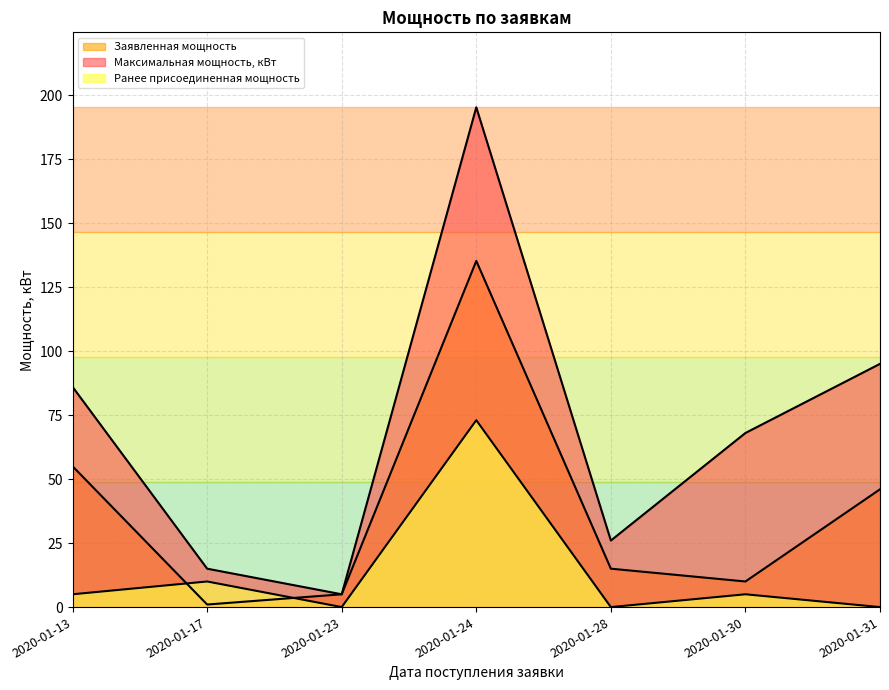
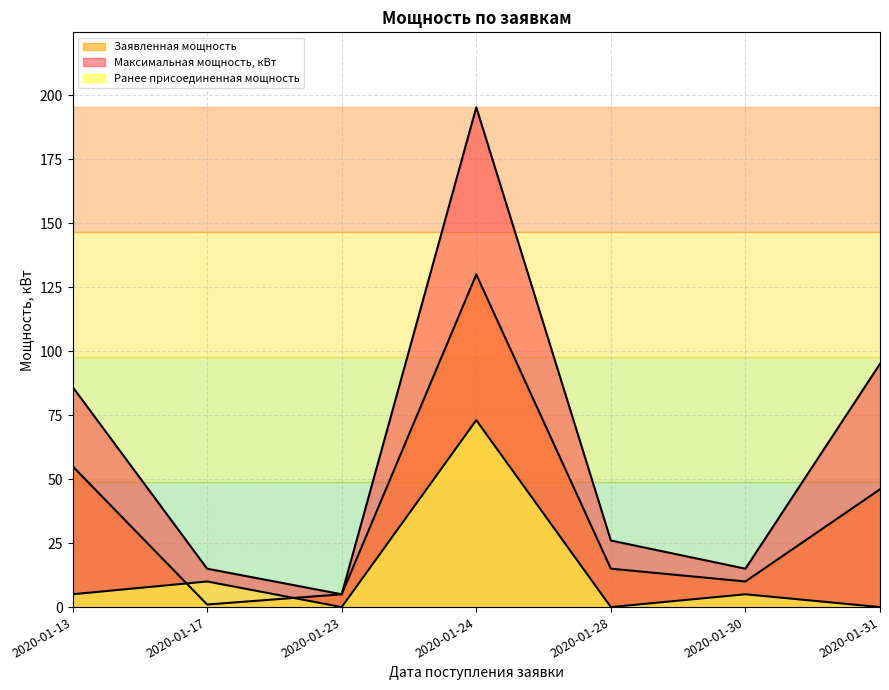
  {
    "Заявленная мощность": {
      "2020-01-13": 55,
      "2020-01-17": 1,
-     "2020-01-24": 135,
+     "2020-01-24": 130,
      "2020-01-28": 15,
      "2020-01-30": 10,
      "2020-01-31": 46
    },
    "Максимальная мощность, кВт": {
      "2020-01-13": 86,
      "2020-01-17": 15,
      "2020-01-24": 195,
      "2020-01-28": 26,
-     "2020-01-30": 68,
+     "2020-01-30": 15,
      "2020-01-31": 95
    },
    "Ранее присоединенная мощность": {
      "2020-01-13": 5,
      "2020-01-17": 10,
      "2020-01-23": 0,
      "2020-01-24": 73,
      "2020-01-28": 0,
      "2020-01-30": 5,
      "2020-01-31": 0
    }
  }
